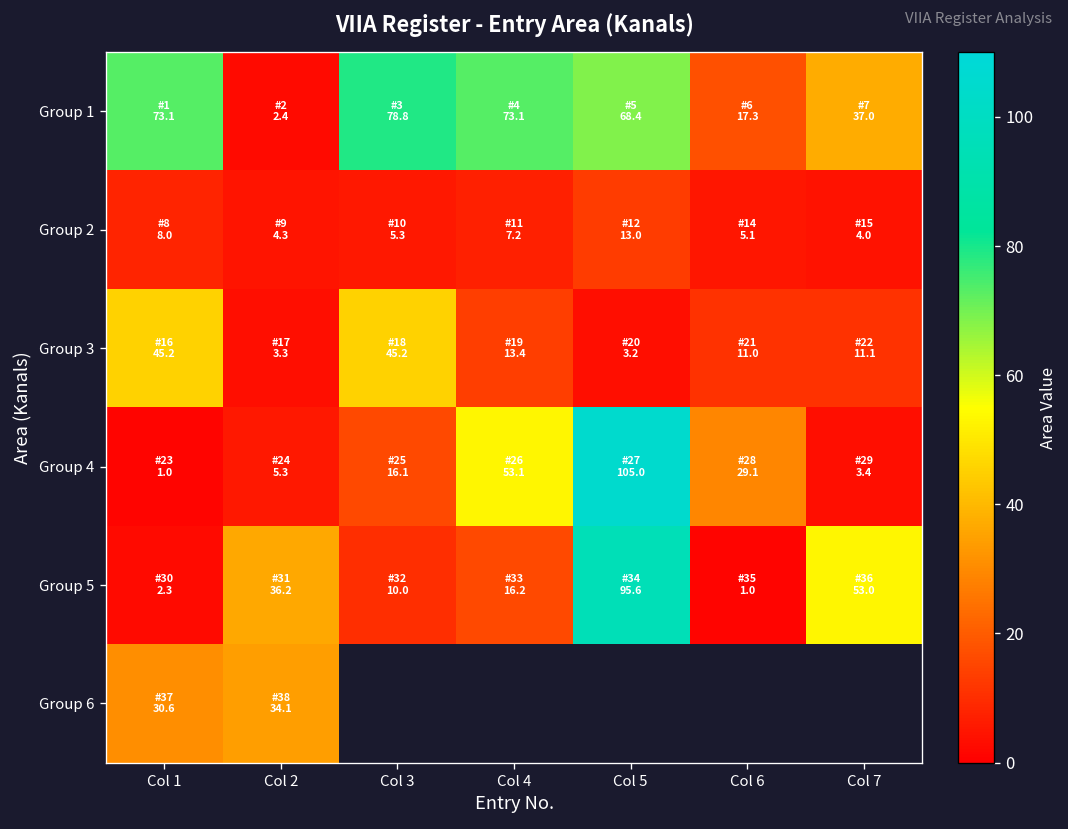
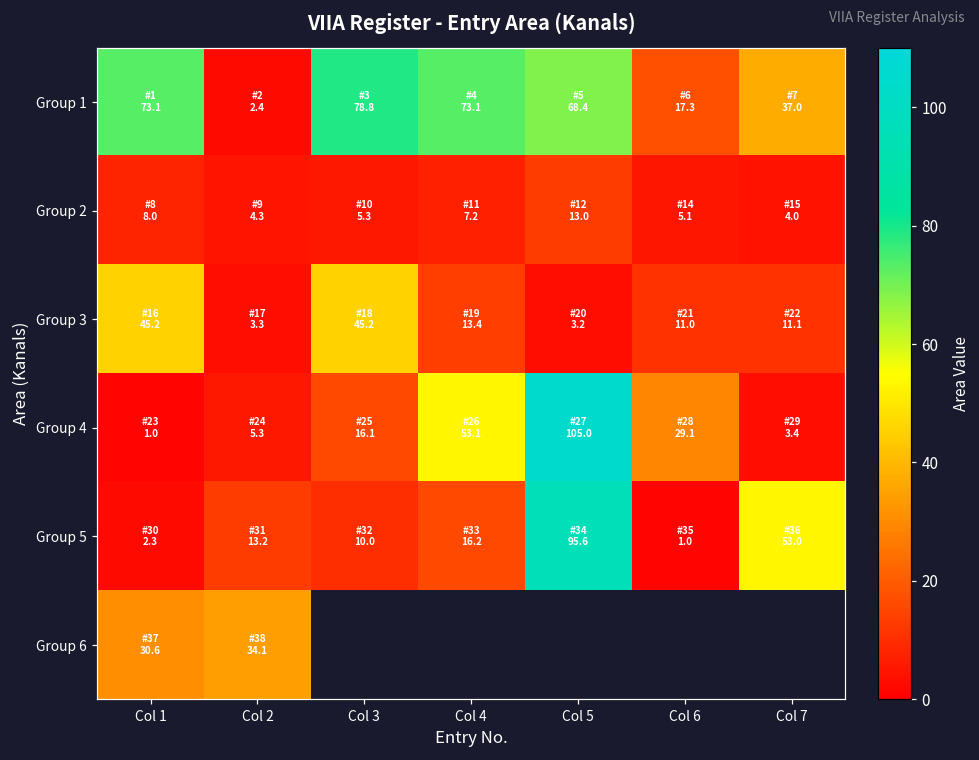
  {
    "Group 5": {
-     "Col 2": 36.2
+     "Col 2": 13.2
    }
  }
